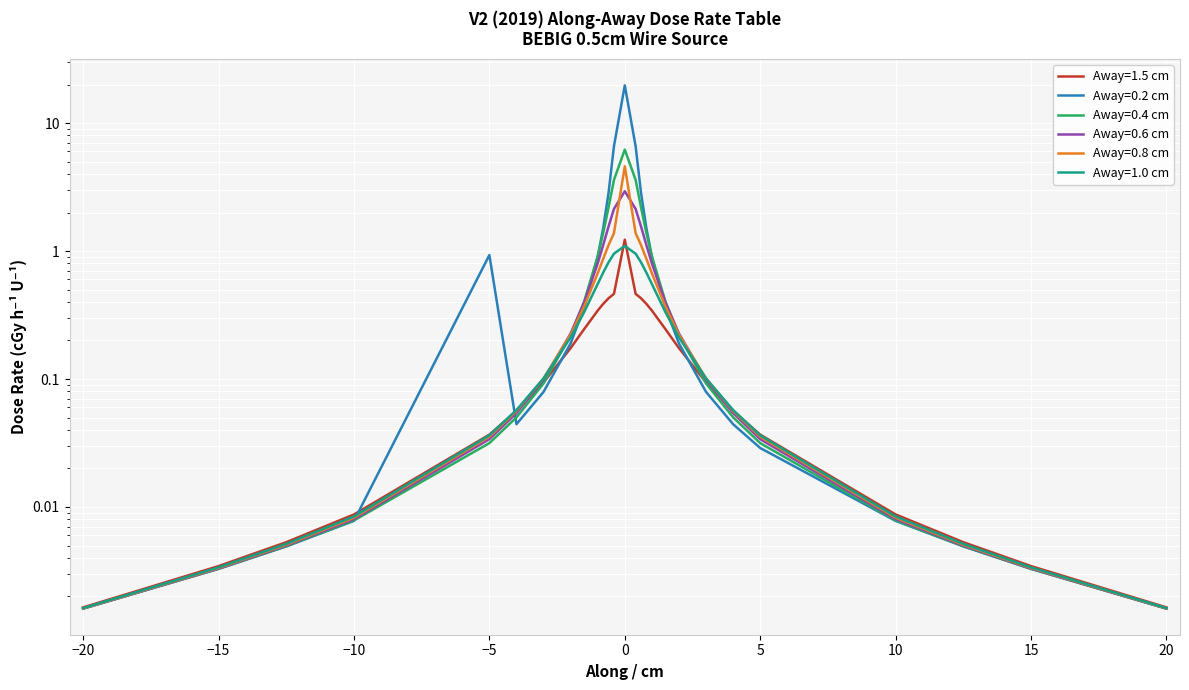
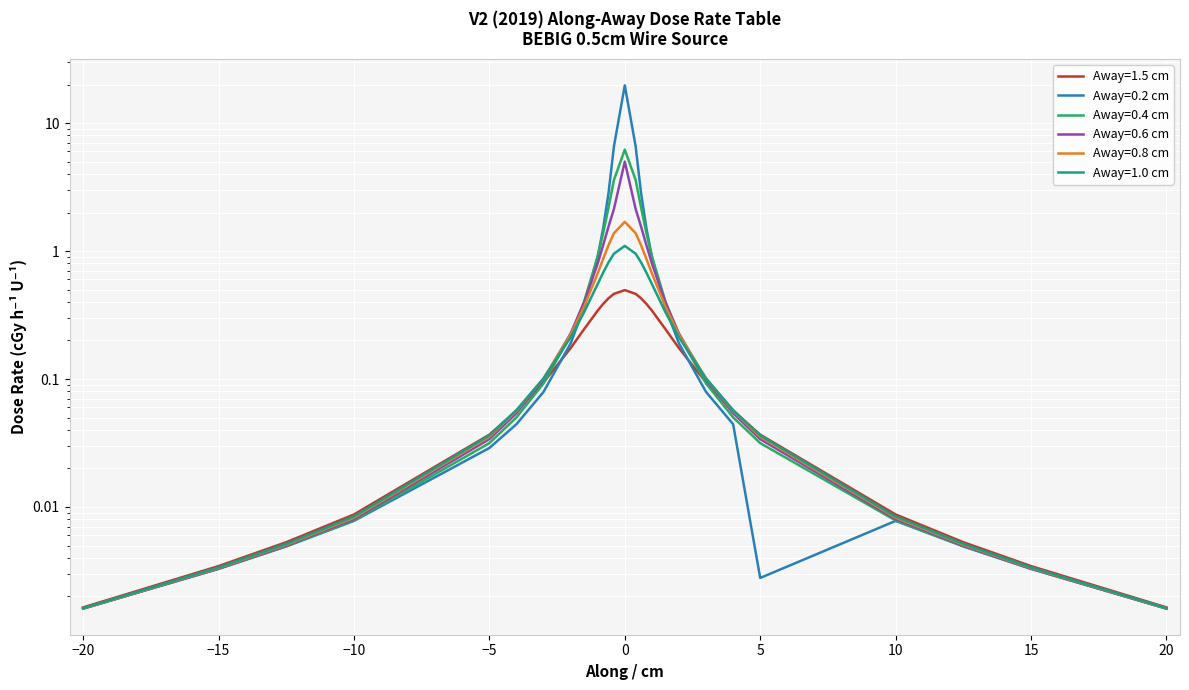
  {
    "Away=1.5 cm": {
-     "0": 1.2
+     "0": 0.50
    },
    "Away=0.2 cm": {
-     "−5": 0.9,
+     "−5": 0.029,
      "0": 20,
-     "5": 0.029
+     "5": 0.0028
    },
    "Away=0.6 cm": {
-     "0": 2.9
+     "0": 5.0
    },
    "Away=0.8 cm": {
-     "0": 4.6
+     "0": 1.7
    }
  }
